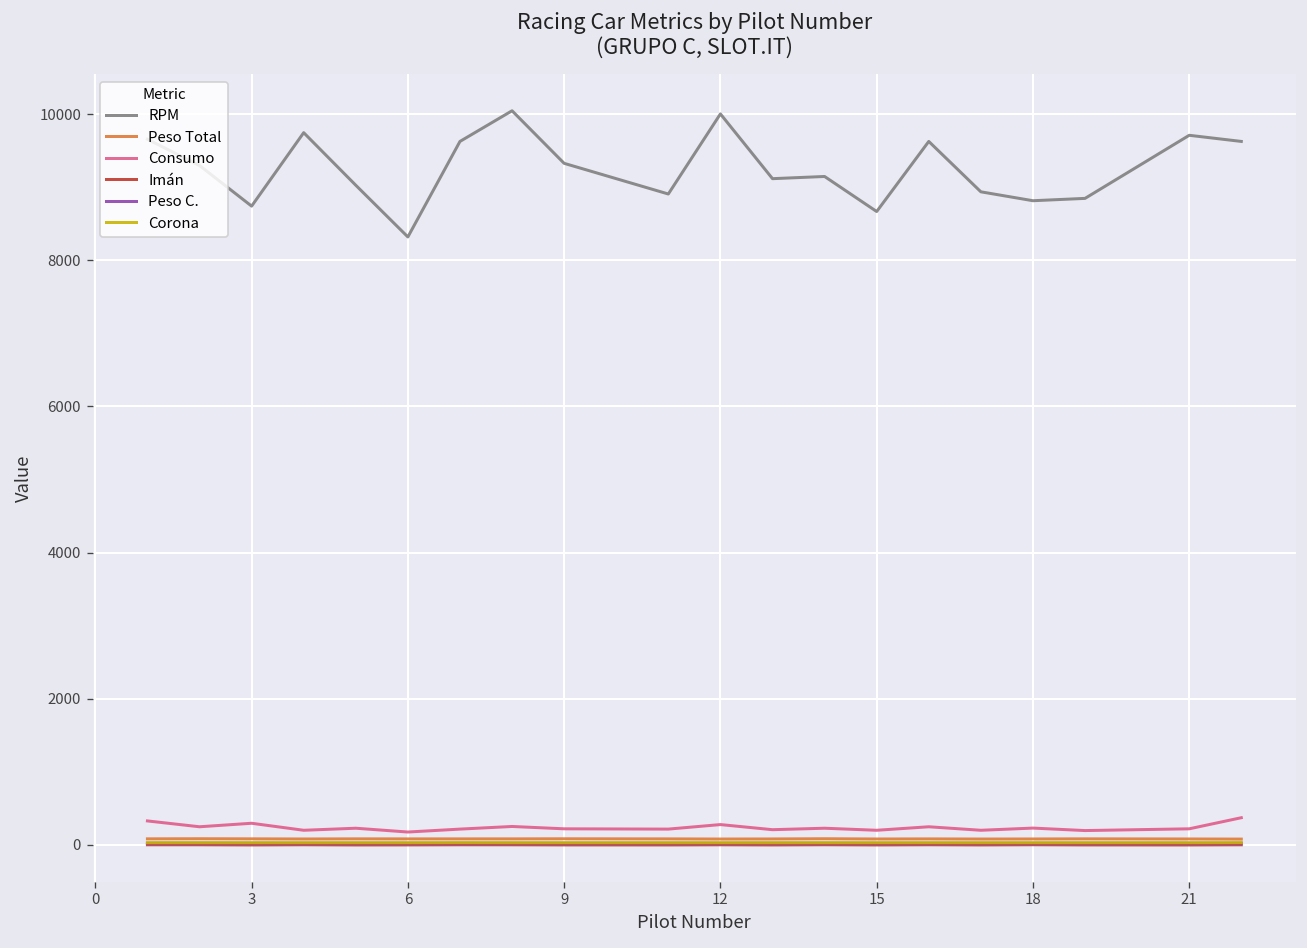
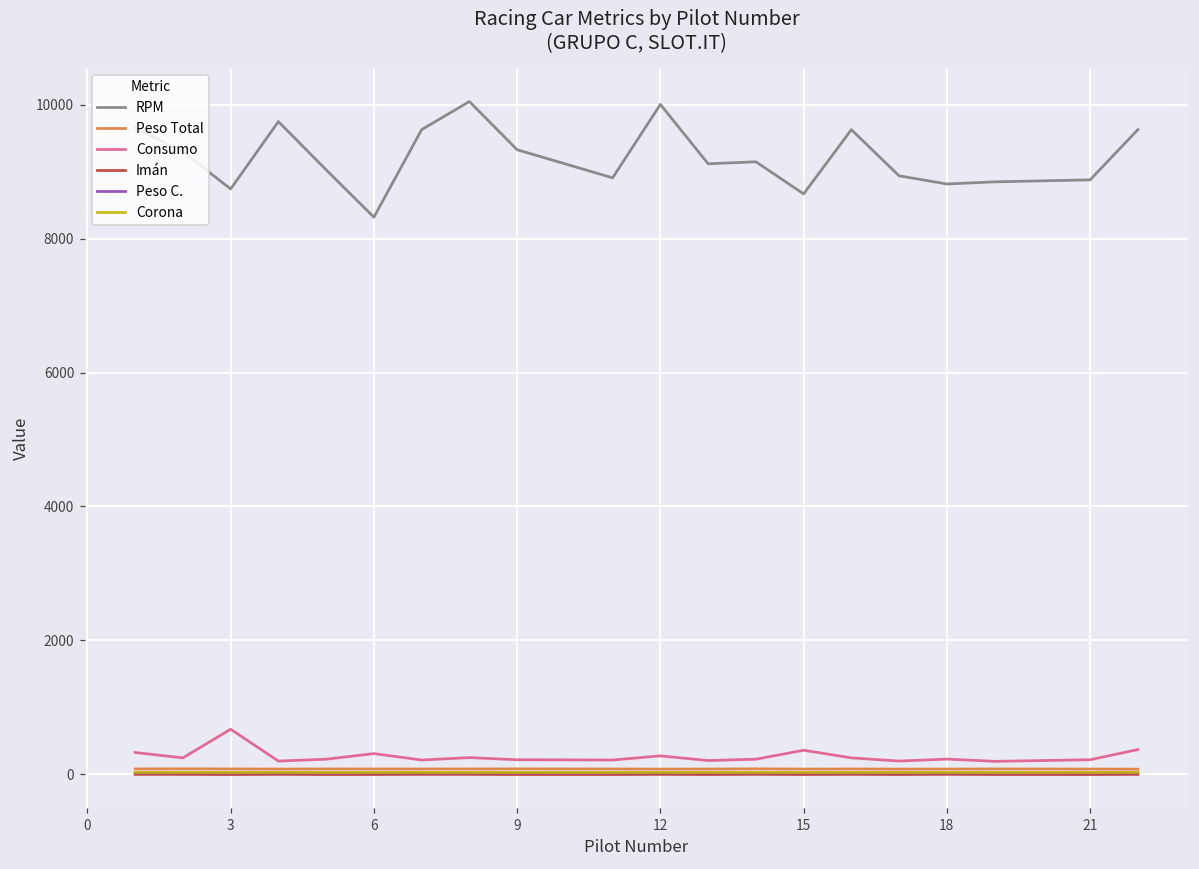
  {
    "RPM": {
      "3": 8700,
      "6": 8300,
      "9": 9300,
      "12": 10000,
      "15": 8700,
      "18": 8800,
-     "21": 9700
+     "21": 8900
    },
    "Peso Total": {
      "3": 100,
      "6": 100,
      "9": 100,
      "12": 100,
      "15": 100,
      "18": 100,
      "21": 100
    },
    "Consumo": {
-     "3": 300,
-     "6": 200,
+     "3": 700,
+     "6": 300,
      "9": 200,
      "12": 300,
-     "15": 200,
+     "15": 400,
      "18": 200,
      "21": 200
    }
  }
